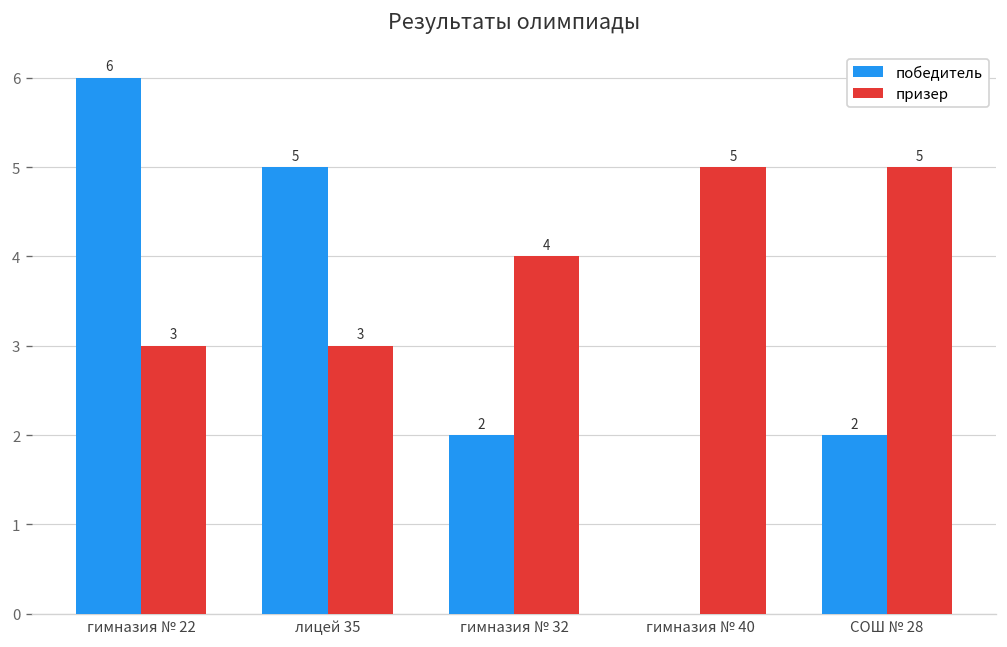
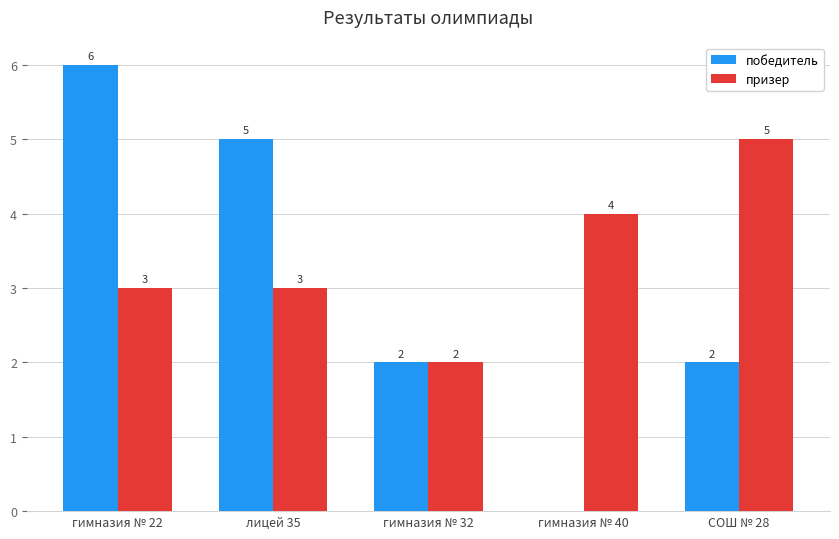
  {
    "победитель": {
      "гимназия № 22": 6,
      "лицей 35": 5,
      "гимназия № 32": 2,
      "СОШ № 28": 2
    },
    "призер": {
      "гимназия № 22": 3,
      "лицей 35": 3,
-     "гимназия № 32": 4,
-     "гимназия № 40": 5,
+     "гимназия № 32": 2,
+     "гимназия № 40": 4,
      "СОШ № 28": 5
    }
  }
